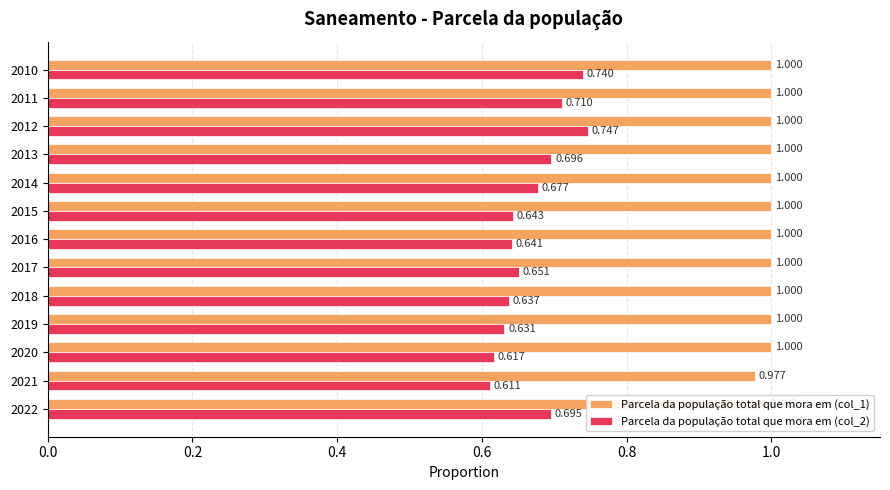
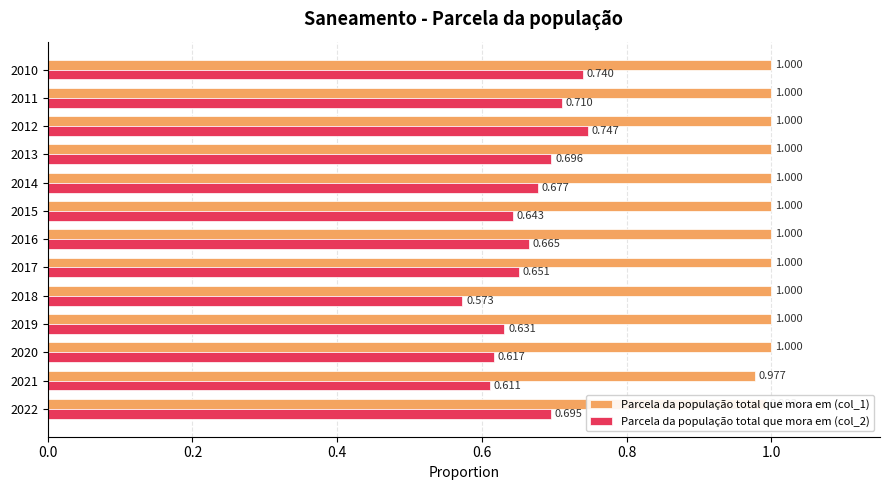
  {
    "Parcela da população total que mora em (col_1)": {
      "2010": 1.000,
      "2011": 1.000,
      "2012": 1.000,
      "2013": 1.000,
      "2014": 1.000,
      "2015": 1.000,
      "2016": 1.000,
      "2017": 1.000,
      "2018": 1.000,
      "2019": 1.000,
      "2020": 1.000,
      "2021": 0.977
    },
    "Parcela da população total que mora em (col_2)": {
      "2010": 0.740,
      "2011": 0.710,
      "2012": 0.747,
      "2013": 0.696,
      "2014": 0.677,
      "2015": 0.643,
-     "2016": 0.641,
+     "2016": 0.665,
      "2017": 0.651,
-     "2018": 0.637,
+     "2018": 0.573,
      "2019": 0.631,
      "2020": 0.617,
      "2021": 0.611,
      "2022": 0.695
    }
  }
